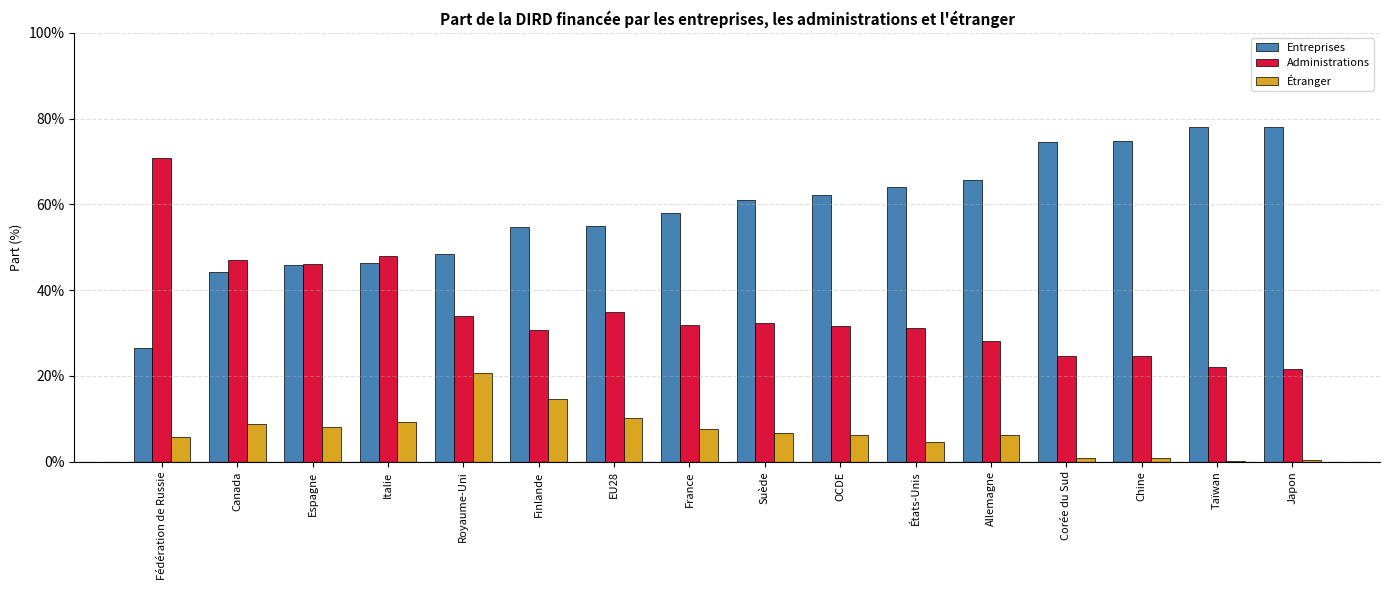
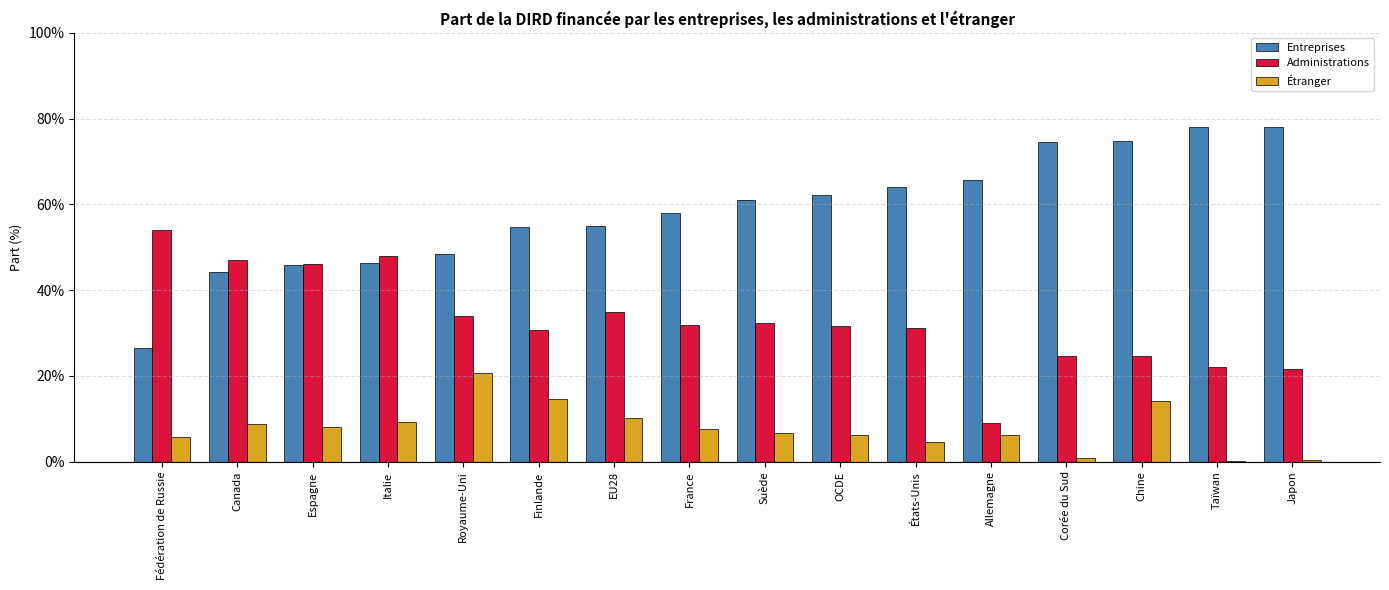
  {
    "Entreprises": {
      "Fédération de Russie": "26%",
      "Canada": "44%",
      "Espagne": "46%",
      "Italie": "46%",
      "Royaume-Uni": "48%",
      "Finlande": "55%",
      "EU28": "55%",
      "France": "58%",
      "Suède": "61%",
      "OCDE": "62%",
      "États-Unis": "64%",
      "Allemagne": "66%",
      "Corée du Sud": "75%",
      "Chine": "75%",
      "Taïwan": "78%",
      "Japon": "78%"
    },
    "Administrations": {
-     "Fédération de Russie": "71%",
+     "Fédération de Russie": "54%",
      "Canada": "47%",
      "Espagne": "46%",
      "Italie": "48%",
      "Royaume-Uni": "34%",
      "Finlande": "31%",
      "EU28": "35%",
      "France": "32%",
      "Suède": "32%",
      "OCDE": "32%",
      "États-Unis": "31%",
-     "Allemagne": "28%",
+     "Allemagne": "9%",
      "Corée du Sud": "25%",
      "Chine": "25%",
      "Taïwan": "22%",
      "Japon": "22%"
    },
    "Étranger": {
      "Fédération de Russie": "6%",
      "Canada": "9%",
      "Espagne": "8%",
      "Italie": "9%",
      "Royaume-Uni": "21%",
      "Finlande": "15%",
      "EU28": "10%",
      "France": "8%",
      "Suède": "7%",
      "OCDE": "6%",
      "États-Unis": "5%",
      "Allemagne": "6%",
      "Corée du Sud": "1%",
-     "Chine": "1%"
+     "Chine": "14%"
    }
  }
